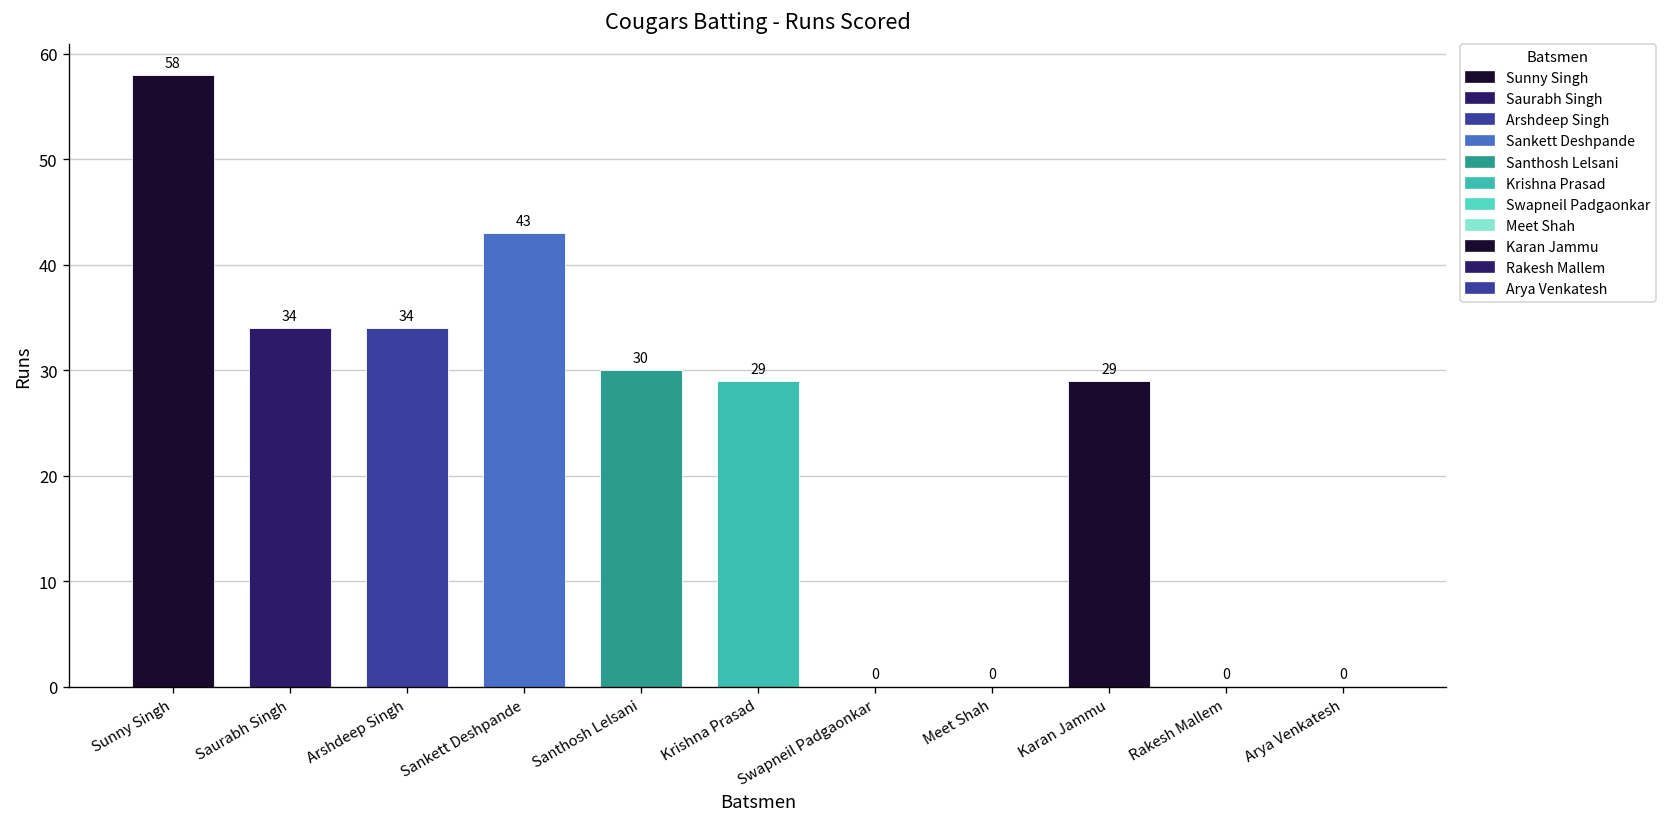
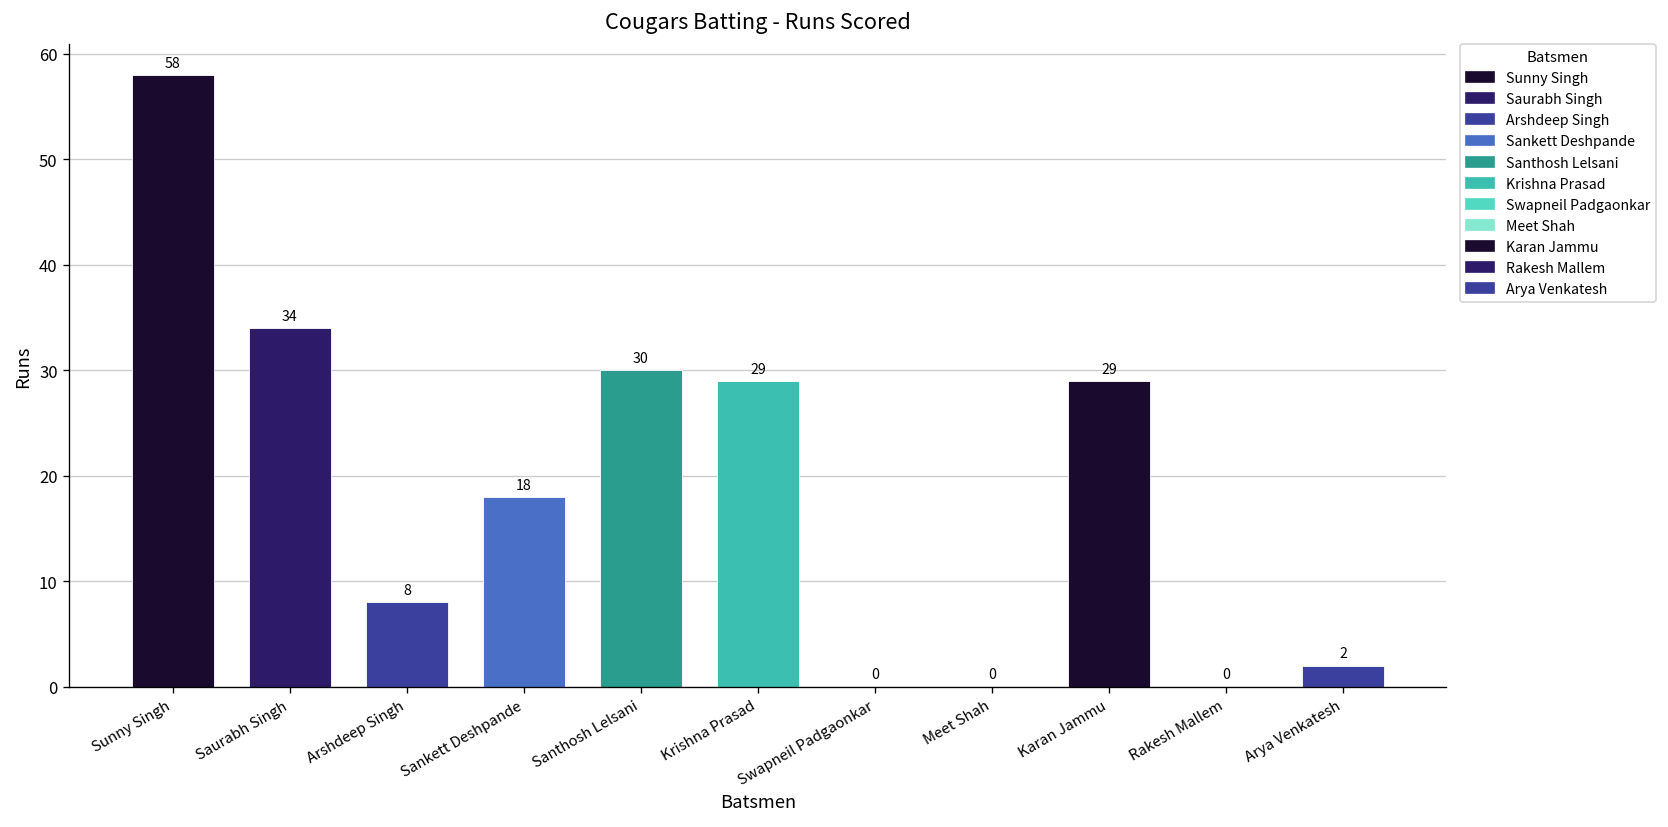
  {
    "Sunny Singh": 58,
    "Saurabh Singh": 34,
-   "Arshdeep Singh": 34,
-   "Sankett Deshpande": 43,
+   "Arshdeep Singh": 8,
+   "Sankett Deshpande": 18,
    "Santhosh Lelsani": 30,
    "Krishna Prasad": 29,
    "Swapneil Padgaonkar": 0,
    "Meet Shah": 0,
    "Karan Jammu": 29,
    "Rakesh Mallem": 0,
-   "Arya Venkatesh": 0
+   "Arya Venkatesh": 2
  }
